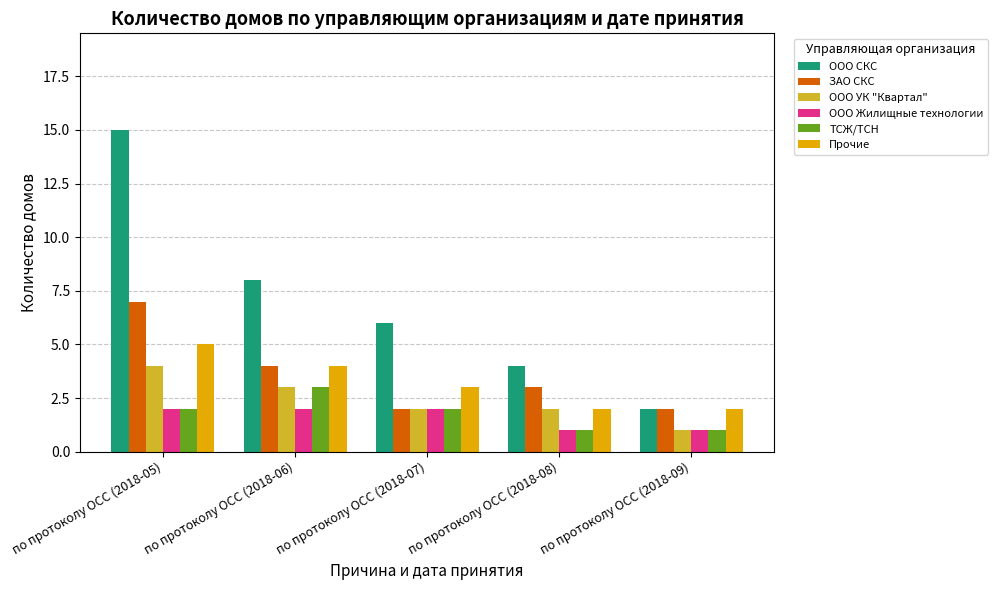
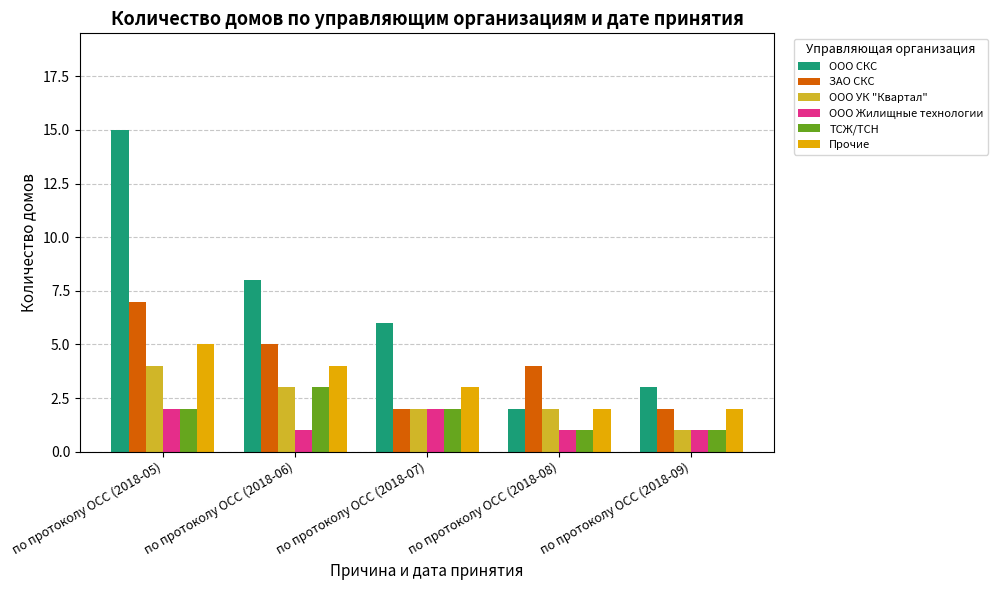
  {
    "ООО СКС": {
      "по протоколу ОСС (2018-05)": 15,
      "по протоколу ОСС (2018-06)": 8,
      "по протоколу ОСС (2018-07)": 6,
-     "по протоколу ОСС (2018-08)": 4,
-     "по протоколу ОСС (2018-09)": 2
+     "по протоколу ОСС (2018-08)": 2,
+     "по протоколу ОСС (2018-09)": 3
    },
    "ЗАО СКС": {
      "по протоколу ОСС (2018-05)": 7,
-     "по протоколу ОСС (2018-06)": 4,
+     "по протоколу ОСС (2018-06)": 5,
      "по протоколу ОСС (2018-07)": 2,
-     "по протоколу ОСС (2018-08)": 3,
+     "по протоколу ОСС (2018-08)": 4,
      "по протоколу ОСС (2018-09)": 2
    },
    "ООО Жилищные технологии": {
      "по протоколу ОСС (2018-05)": 2,
-     "по протоколу ОСС (2018-06)": 2,
+     "по протоколу ОСС (2018-06)": 1,
      "по протоколу ОСС (2018-07)": 2,
      "по протоколу ОСС (2018-08)": 1,
      "по протоколу ОСС (2018-09)": 1
    },
    "ТСЖ/ТСН": {
      "по протоколу ОСС (2018-05)": 2,
      "по протоколу ОСС (2018-06)": 3,
      "по протоколу ОСС (2018-07)": 2,
      "по протоколу ОСС (2018-08)": 1,
      "по протоколу ОСС (2018-09)": 1
    }
  }
